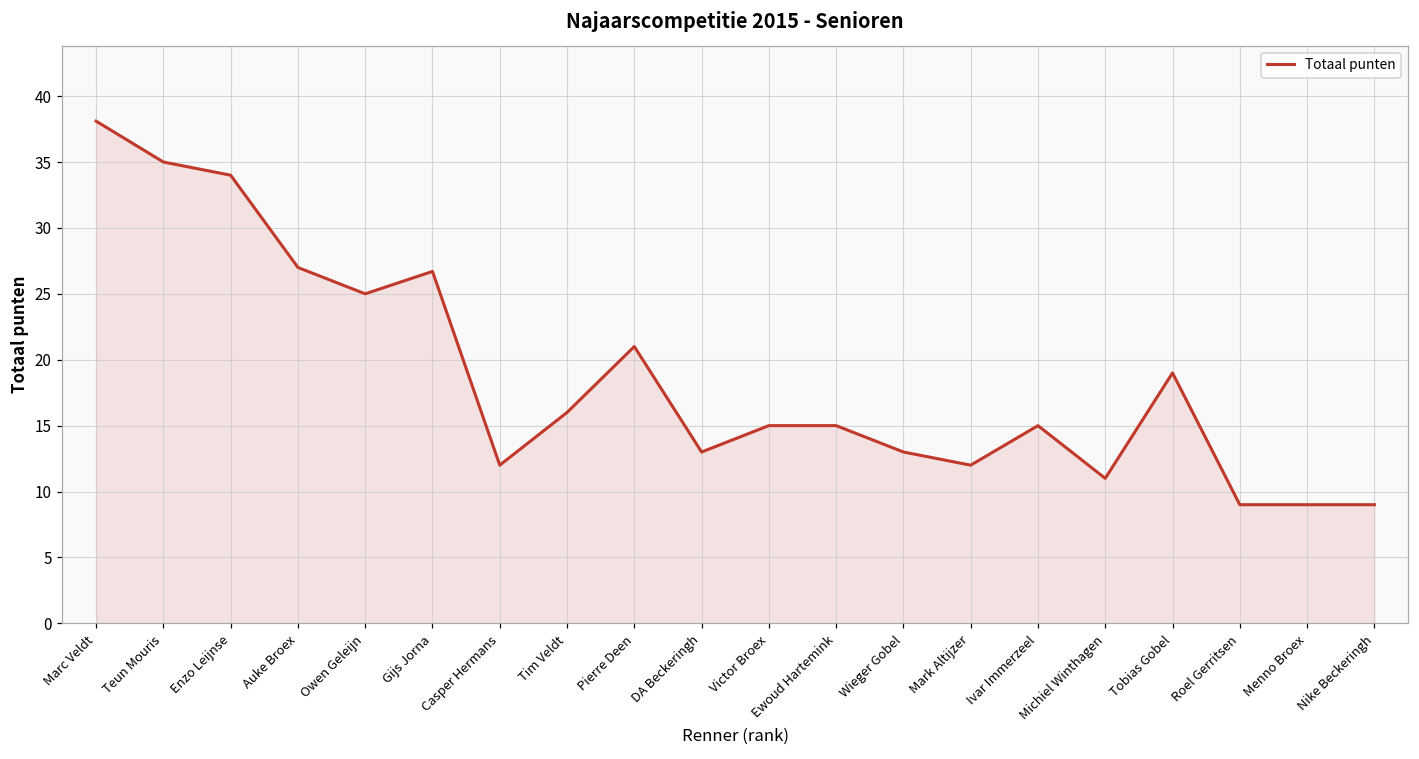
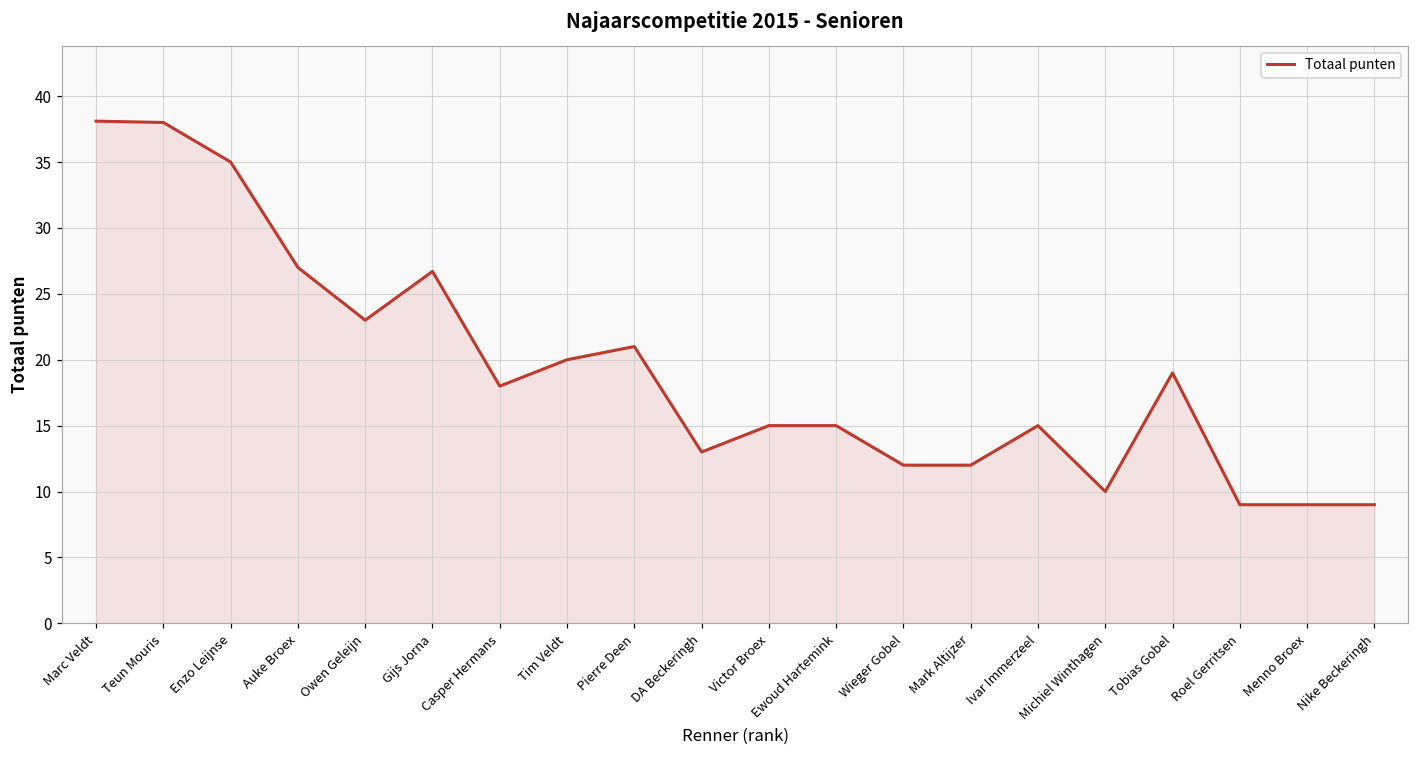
  {
    "Marc Veldt": 38,
-   "Teun Mouris": 35,
-   "Enzo Leijnse": 34,
+   "Teun Mouris": 38,
+   "Enzo Leijnse": 35,
    "Auke Broex": 27,
-   "Owen Geleijn": 25,
+   "Owen Geleijn": 23,
    "Gijs Jorna": 26.7,
-   "Casper Hermans": 12,
-   "Tim Veldt": 16,
+   "Casper Hermans": 18,
+   "Tim Veldt": 20,
    "Pierre Deen": 21,
    "DA Beckeringh": 13,
    "Victor Broex": 15,
    "Ewoud Hartemink": 15,
-   "Wieger Gobel": 13,
+   "Wieger Gobel": 12,
    "Mark Altijzer": 12,
    "Ivar Immerzeel": 15,
-   "Michiel Winthagen": 11,
+   "Michiel Winthagen": 10,
    "Tobias Gobel": 19,
    "Roel Gerritsen": 9,
    "Menno Broex": 9,
    "Nike Beckeringh": 9
  }
